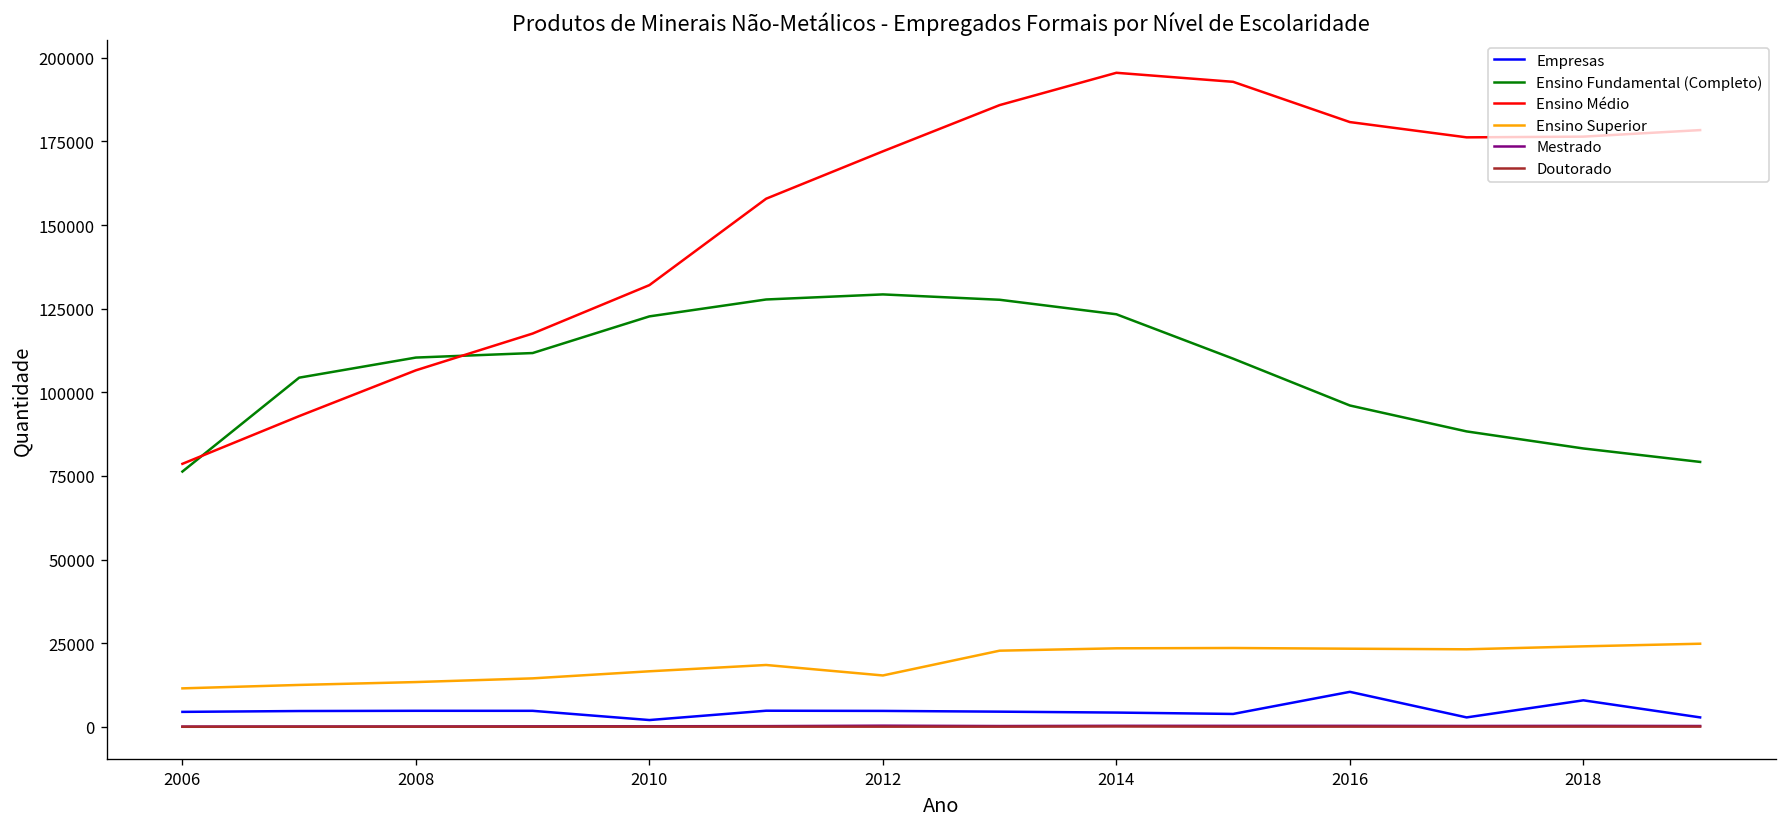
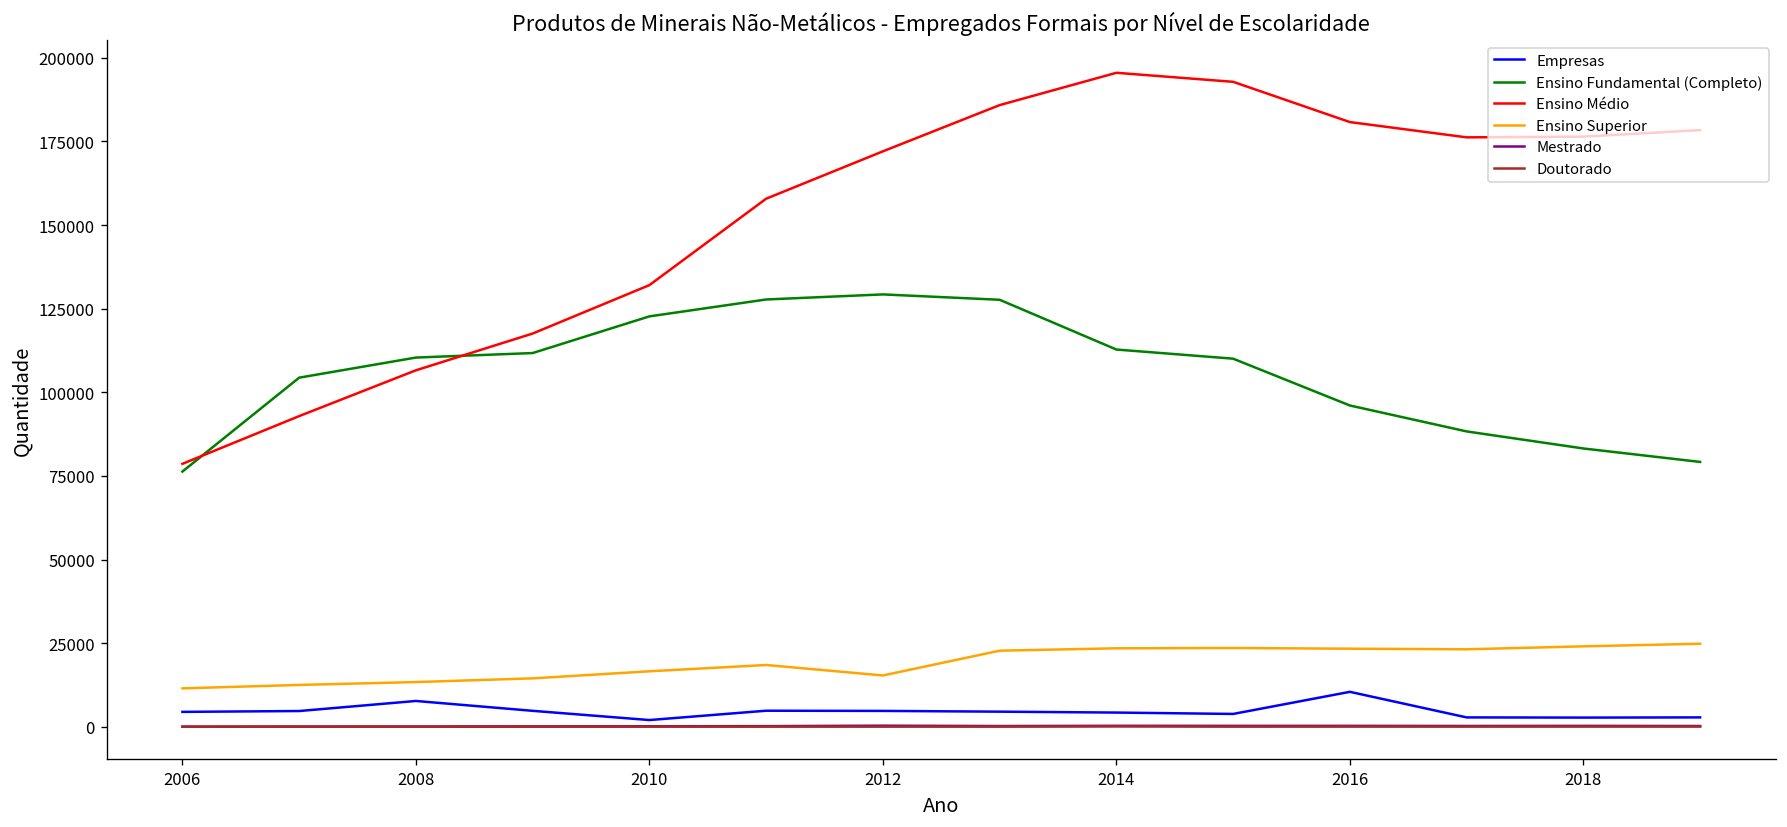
  {
    "Empresas": {
      "2006": 4000,
-     "2008": 5000,
+     "2008": 8000,
      "2010": 2000,
      "2012": 5000,
      "2014": 4000,
      "2016": 10000,
-     "2018": 8000
+     "2018": 3000
    },
    "Ensino Fundamental (Completo)": {
      "2006": 76000,
      "2008": 110000,
      "2010": 123000,
      "2012": 129000,
-     "2014": 123000,
+     "2014": 113000,
      "2016": 96000,
      "2018": 83000
    },
    "Ensino Médio": {
      "2006": 79000,
      "2008": 107000,
      "2010": 132000,
      "2012": 172000,
      "2014": 196000,
      "2016": 181000
    },
    "Ensino Superior": {
      "2006": 11000,
      "2008": 13000,
      "2010": 17000,
      "2012": 15000,
      "2014": 23000,
      "2016": 23000,
      "2018": 24000
    },
    "Doutorado": {
      "2006": 0,
      "2008": 0,
      "2010": 0,
      "2012": 0,
      "2014": 0,
      "2016": 0,
      "2018": 0
    }
  }
